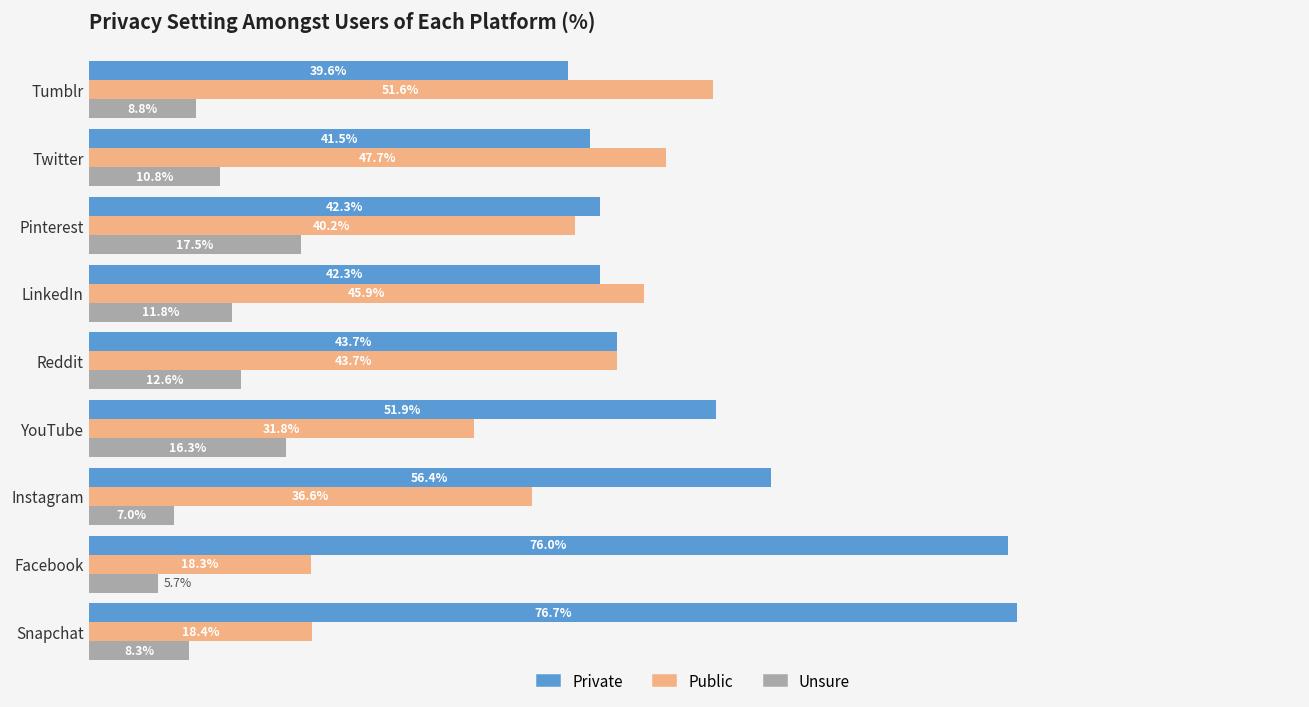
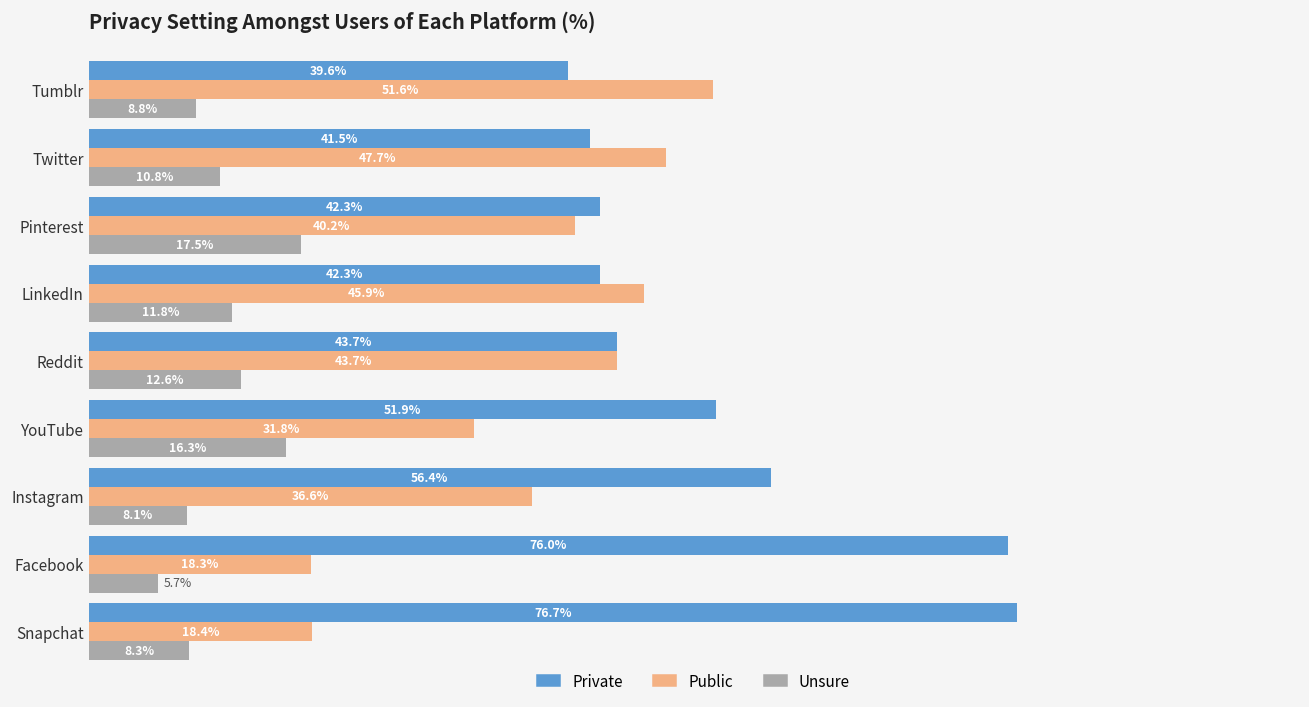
  {
    "Private": {
      "Tumblr": "39.6%",
      "Twitter": "41.5%",
      "Pinterest": "42.3%",
      "LinkedIn": "42.3%",
      "Reddit": "43.7%",
      "YouTube": "51.9%",
      "Instagram": "56.4%",
      "Facebook": "76.0%",
      "Snapchat": "76.7%"
    },
    "Public": {
      "Tumblr": "51.6%",
      "Twitter": "47.7%",
      "Pinterest": "40.2%",
      "LinkedIn": "45.9%",
      "Reddit": "43.7%",
      "YouTube": "31.8%",
      "Instagram": "36.6%",
      "Facebook": "18.3%",
      "Snapchat": "18.4%"
    },
    "Unsure": {
      "Tumblr": "8.8%",
      "Twitter": "10.8%",
      "Pinterest": "17.5%",
      "LinkedIn": "11.8%",
      "Reddit": "12.6%",
      "YouTube": "16.3%",
-     "Instagram": "7.0%",
+     "Instagram": "8.1%",
      "Facebook": "5.7%",
      "Snapchat": "8.3%"
    }
  }
